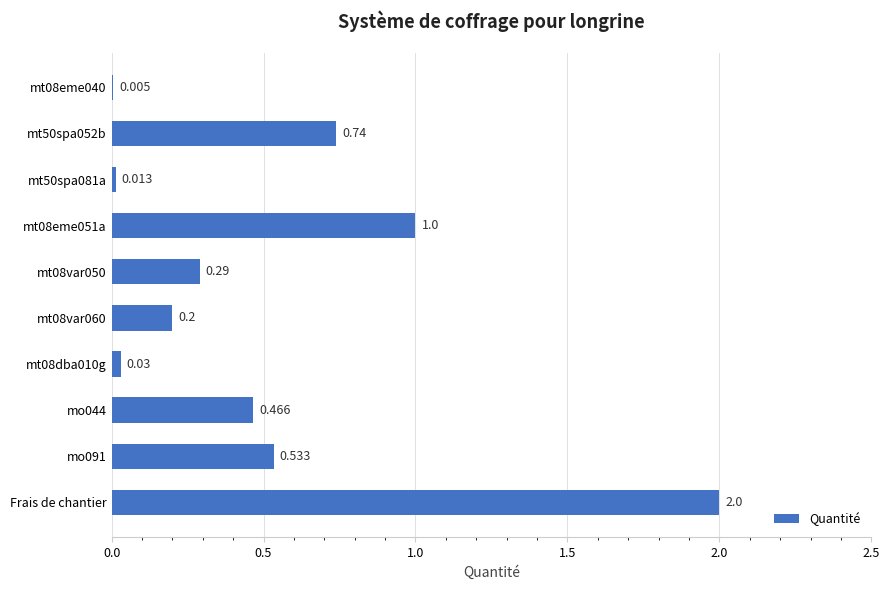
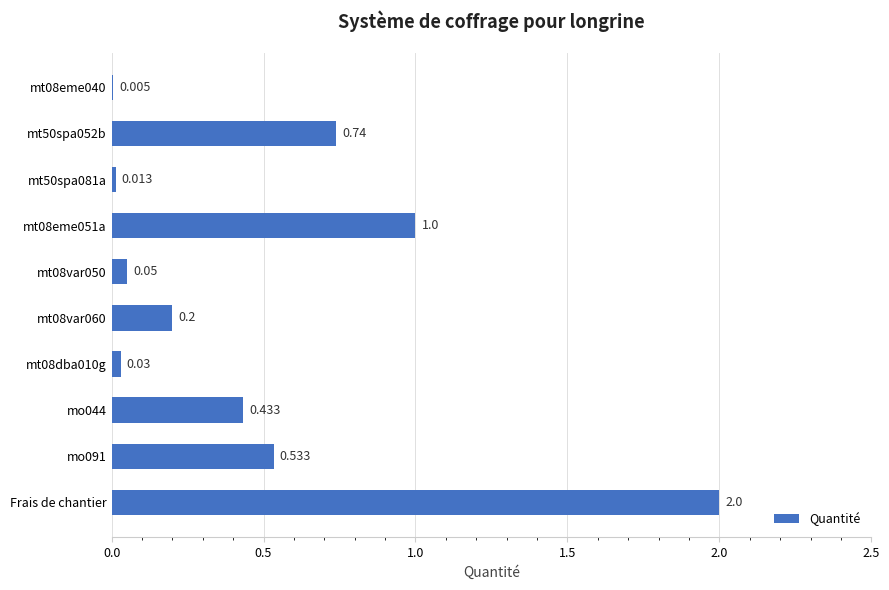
  {
    "mt08eme040": 0.005,
    "mt50spa052b": 0.74,
    "mt50spa081a": 0.013,
    "mt08eme051a": 1.0,
-   "mt08var050": 0.29,
+   "mt08var050": 0.05,
    "mt08var060": 0.2,
    "mt08dba010g": 0.03,
-   "mo044": 0.466,
+   "mo044": 0.433,
    "mo091": 0.533,
    "Frais de chantier": 2.0
  }
